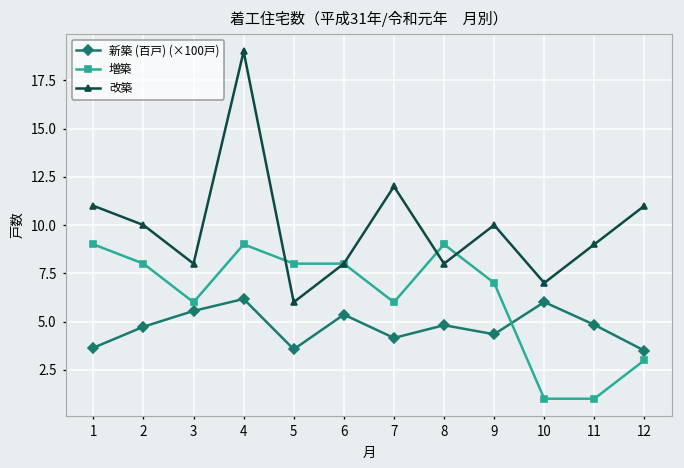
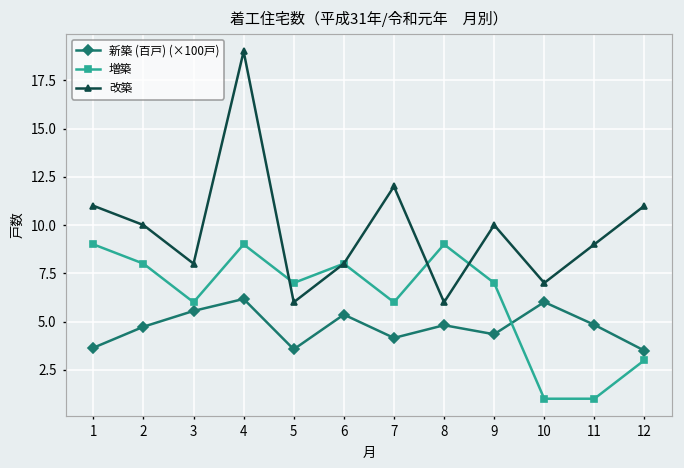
  {
    "新築 (百戸) (×100戸)": {
      "1": 3.6,
      "2": 4.7,
      "3": 5.6,
      "4": 6.2,
      "5": 3.6,
      "6": 5.4,
      "7": 4,
      "8": 4.8,
      "9": 4.3,
      "10": 6,
      "11": 4.8,
      "12": 3.5
    },
    "増築": {
      "1": 9,
      "2": 8,
      "3": 6,
      "4": 9,
-     "5": 8,
+     "5": 7,
      "7": 6,
      "8": 9,
      "9": 7,
      "10": 1,
      "11": 1,
      "12": 3
    },
    "改築": {
      "1": 11,
      "2": 10,
      "3": 8,
      "4": 19,
      "5": 6,
      "7": 12,
-     "8": 8,
+     "8": 6,
      "9": 10,
      "10": 7,
      "11": 9,
      "12": 11
    }
  }
